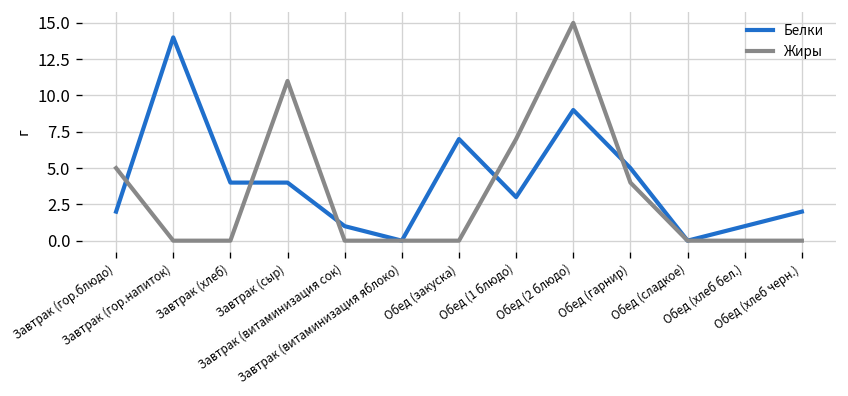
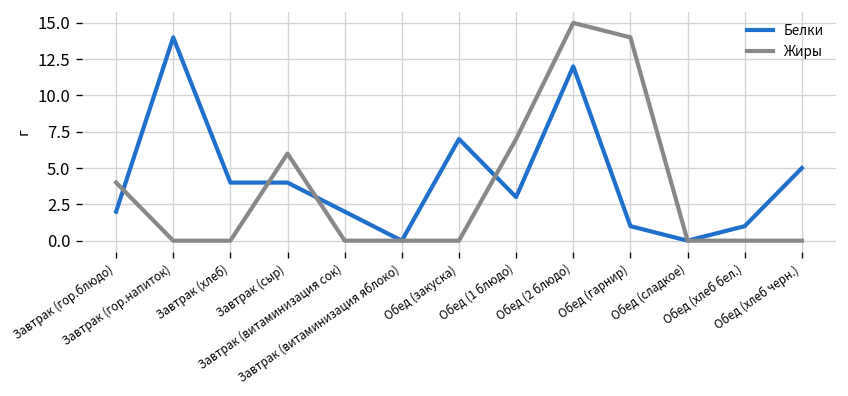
  {
    "Белки": {
      "Завтрак (гор.блюдо)": 2,
      "Завтрак (гор.напиток)": 14,
      "Завтрак (хлеб)": 4,
      "Завтрак (сыр)": 4,
-     "Завтрак (витаминизация сок)": 1,
+     "Завтрак (витаминизация сок)": 2,
      "Обед (закуска)": 7,
      "Обед (1 блюдо)": 3,
-     "Обед (2 блюдо)": 9,
-     "Обед (гарнир)": 5,
+     "Обед (2 блюдо)": 12,
+     "Обед (гарнир)": 1,
      "Обед (хлеб бел.)": 1,
-     "Обед (хлеб черн.)": 2
+     "Обед (хлеб черн.)": 5
    },
    "Жиры": {
-     "Завтрак (гор.блюдо)": 5,
+     "Завтрак (гор.блюдо)": 4,
      "Завтрак (гор.напиток)": 0,
      "Завтрак (хлеб)": 0,
-     "Завтрак (сыр)": 11,
+     "Завтрак (сыр)": 6,
      "Завтрак (витаминизация сок)": 0,
      "Обед (закуска)": 0,
      "Обед (1 блюдо)": 7,
      "Обед (2 блюдо)": 15,
-     "Обед (гарнир)": 4,
+     "Обед (гарнир)": 14,
      "Обед (хлеб бел.)": 0,
      "Обед (хлеб черн.)": 0
    }
  }
